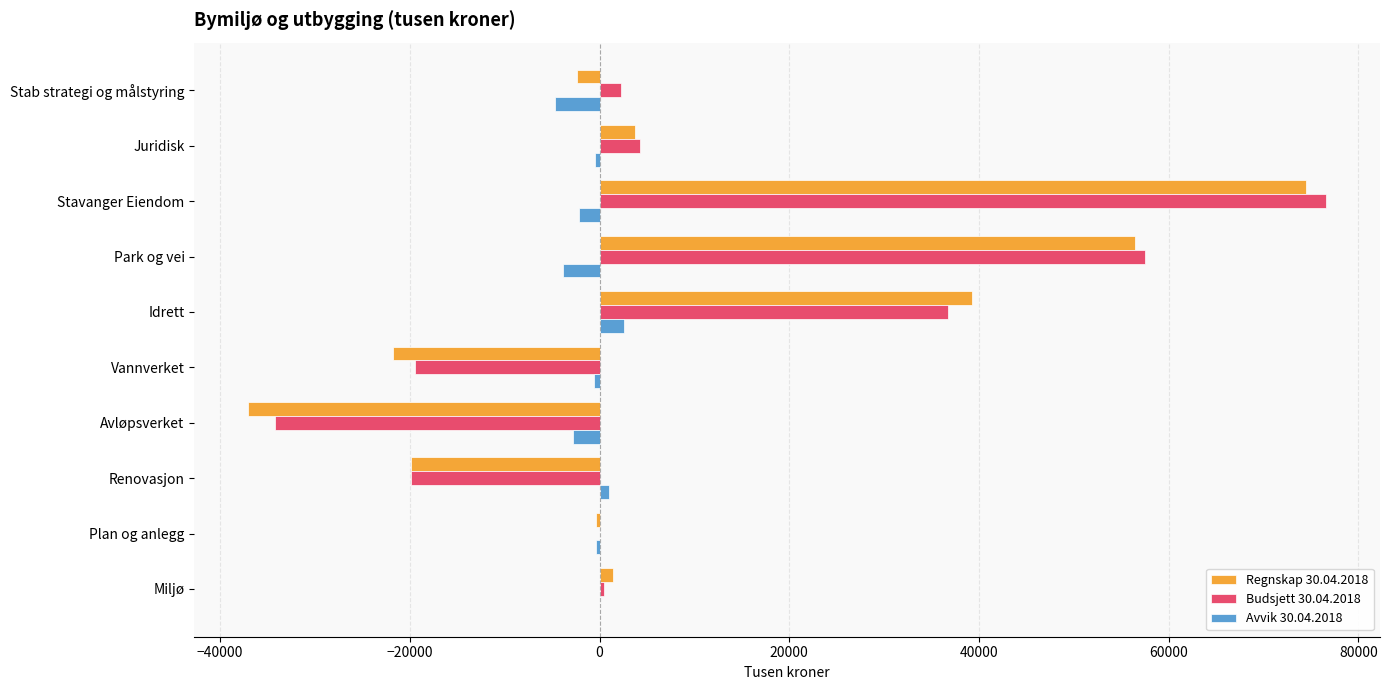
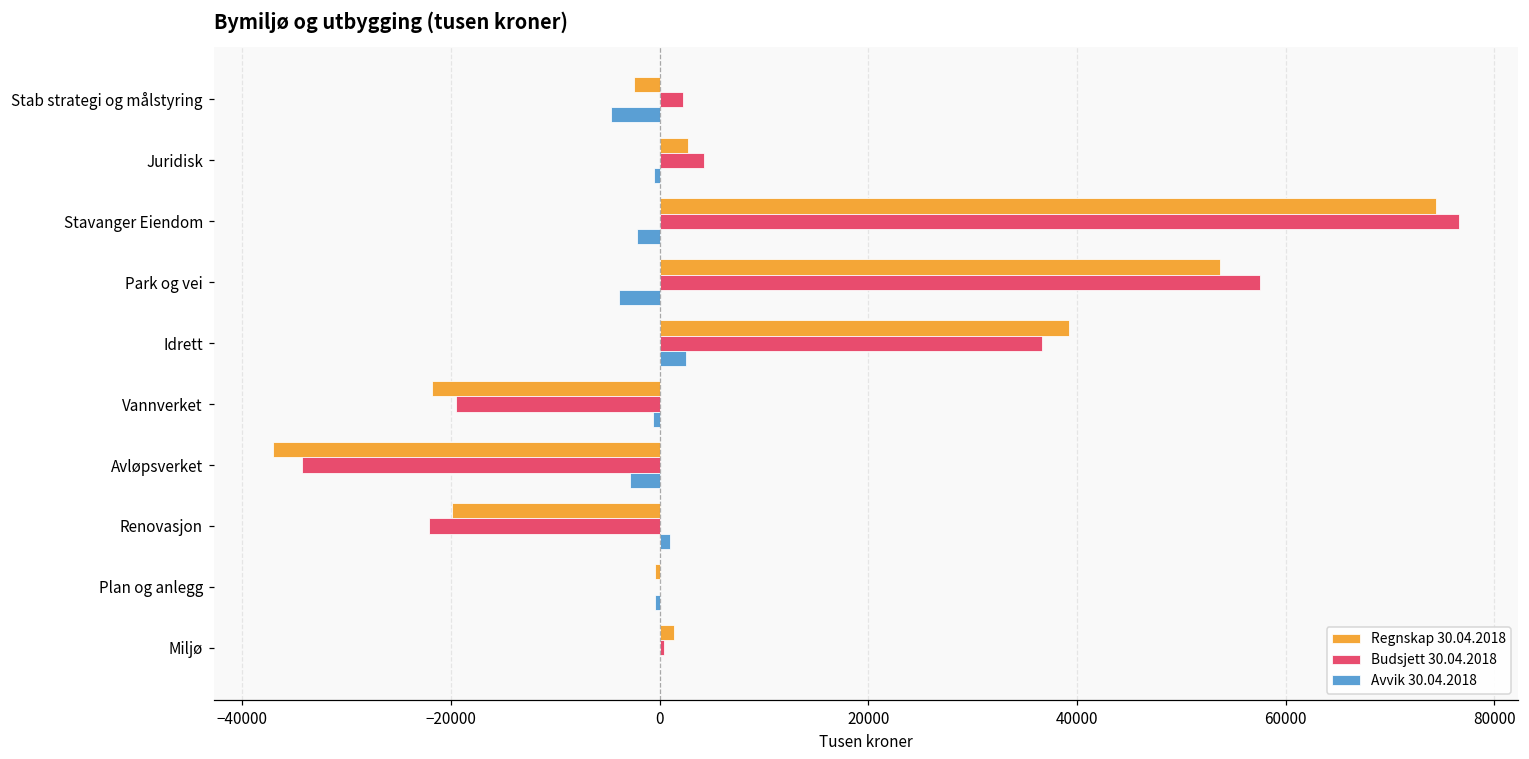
  {
    "Regnskap 30.04.2018": {
      "Stab strategi og målstyring": -2000,
-     "Juridisk": 4000,
+     "Juridisk": 3000,
      "Stavanger Eiendom": 74000,
-     "Park og vei": 56000,
+     "Park og vei": 54000,
      "Idrett": 39000,
      "Vannverket": -22000,
      "Avløpsverket": -37000,
      "Renovasjon": -20000,
      "Plan og anlegg": 0,
      "Miljø": 1000
    },
    "Budsjett 30.04.2018": {
      "Stab strategi og målstyring": 2000,
      "Juridisk": 4000,
      "Stavanger Eiendom": 77000,
      "Park og vei": 58000,
      "Idrett": 37000,
      "Vannverket": -19000,
      "Avløpsverket": -34000,
-     "Renovasjon": -20000,
+     "Renovasjon": -22000,
      "Plan og anlegg": 0,
      "Miljø": 0
    },
    "Avvik 30.04.2018": {
      "Stab strategi og målstyring": -5000,
      "Juridisk": -1000,
      "Stavanger Eiendom": -2000,
      "Park og vei": -4000,
      "Idrett": 3000,
      "Vannverket": -1000,
      "Avløpsverket": -3000,
      "Renovasjon": 1000,
      "Plan og anlegg": 0
    }
  }
